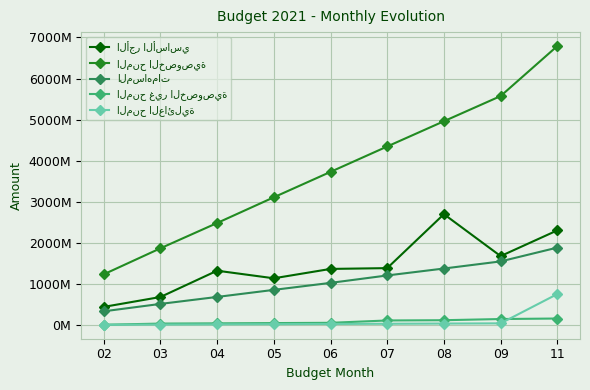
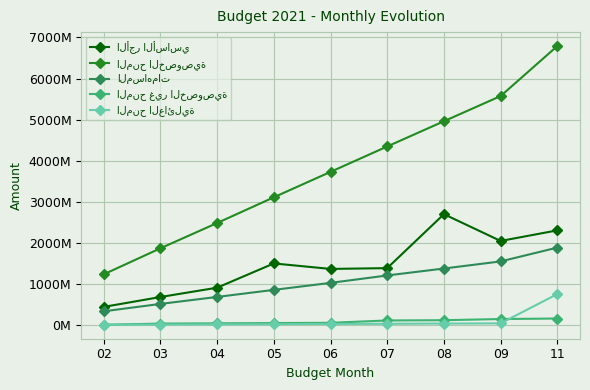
  {
    "الأجر الأساسي": {
      "02": 400000000,
      "03": 700000000,
-     "04": 1300000000,
-     "05": 1100000000,
+     "04": 900000000,
+     "05": 1500000000,
      "06": 1400000000,
      "07": 1400000000,
      "08": 2700000000,
-     "09": 1700000000,
+     "09": 2000000000,
      "11": 2300000000
    },
    "المنح العائلية": {
      "07": 0,
      "08": 0,
      "09": 0,
      "11": 800000000
    }
  }
